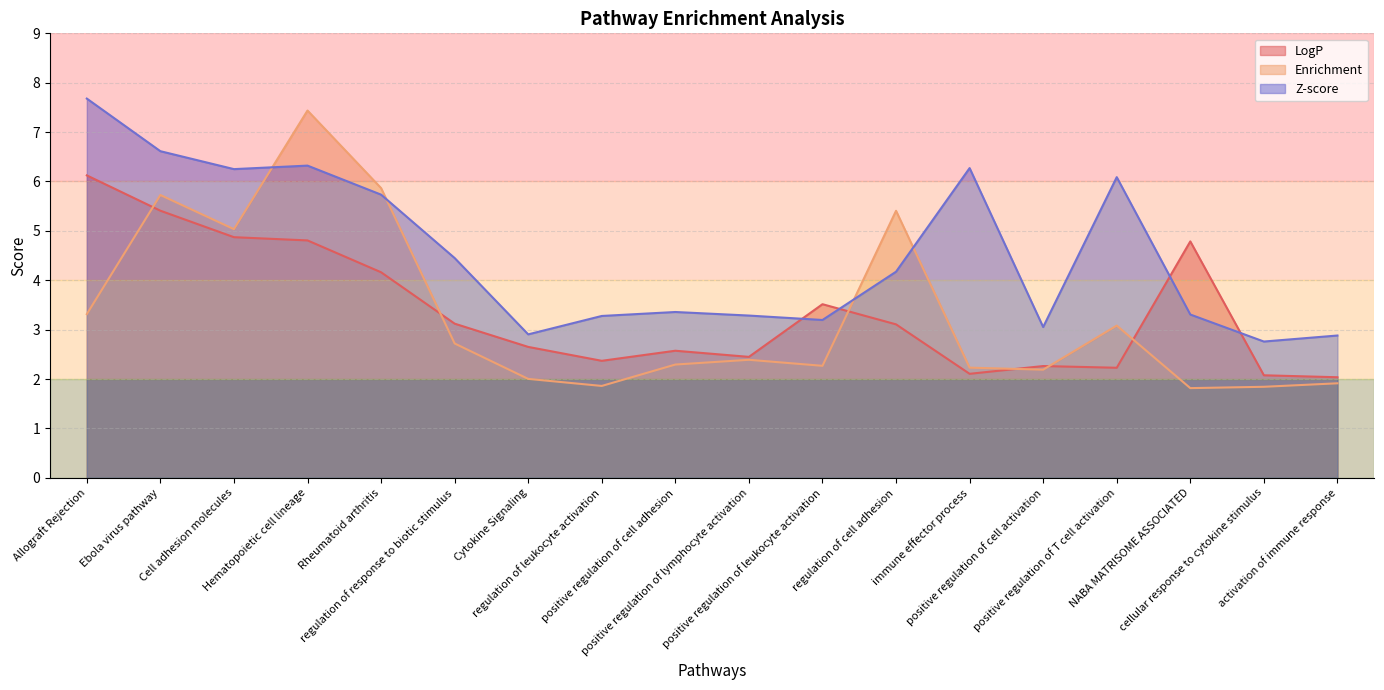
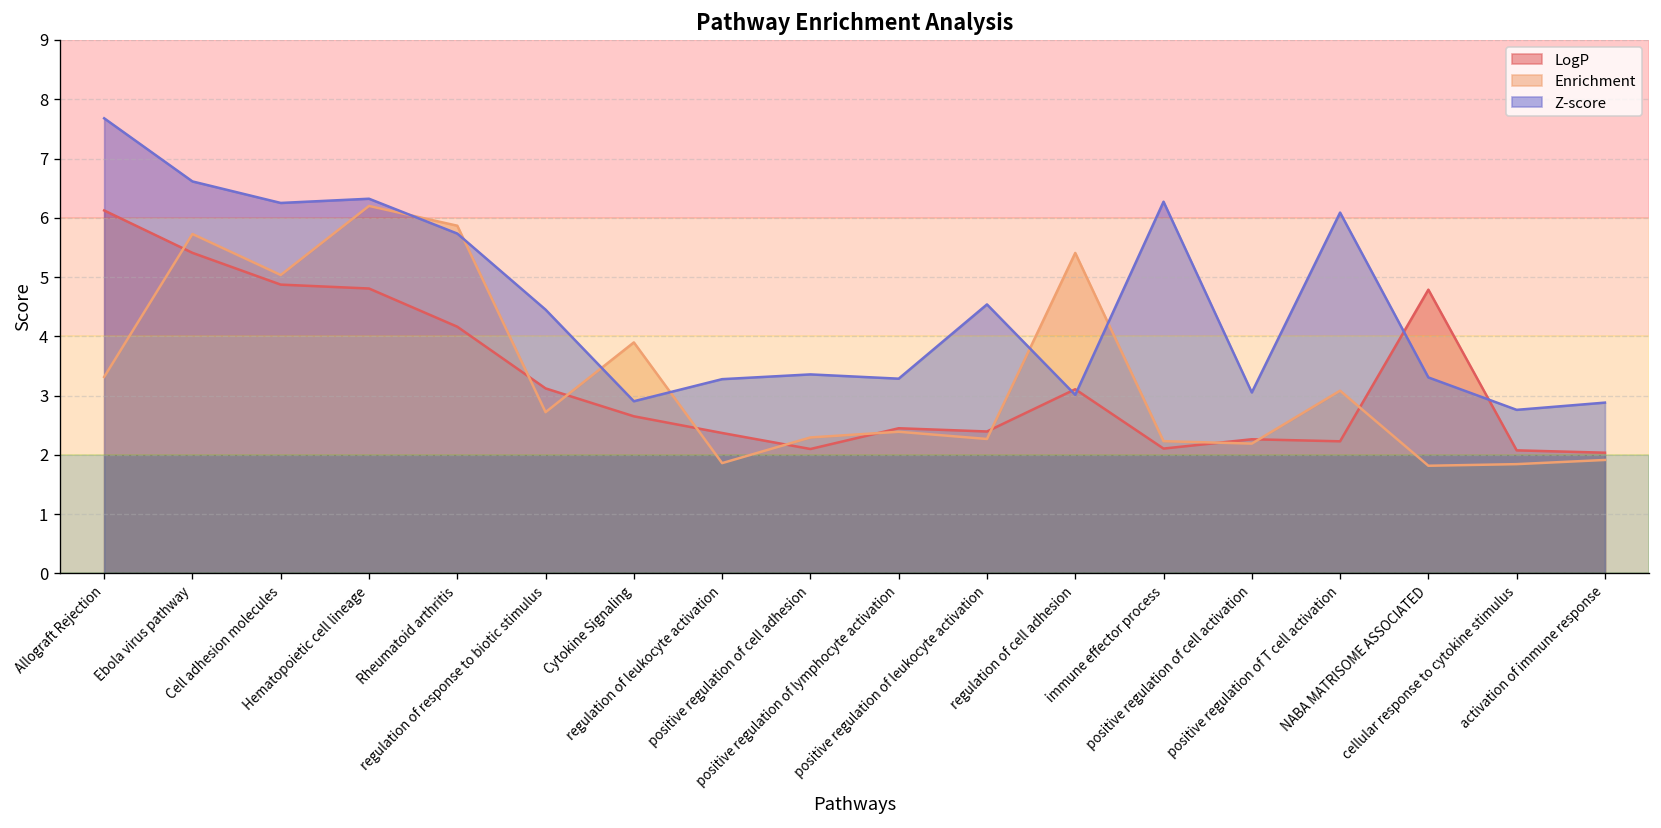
  {
    "LogP": {
      "Allograft Rejection": 6.1,
      "Ebola virus pathway": 5.4,
      "Cell adhesion molecules": 4.9,
      "Hematopoietic cell lineage": 4.8,
      "Rheumatoid arthritis": 4.2,
      "regulation of response to biotic stimulus": 3.1,
      "Cytokine Signaling": 2.7,
      "regulation of leukocyte activation": 2.4,
-     "positive regulation of cell adhesion": 2.6,
+     "positive regulation of cell adhesion": 2.1,
      "positive regulation of lymphocyte activation": 2.4,
-     "positive regulation of leukocyte activation": 3.5,
+     "positive regulation of leukocyte activation": 2.4,
      "regulation of cell adhesion": 3.1,
      "immune effector process": 2.1,
      "positive regulation of cell activation": 2.3,
      "positive regulation of T cell activation": 2.2,
      "NABA MATRISOME ASSOCIATED": 4.8,
      "cellular response to cytokine stimulus": 2.1,
      "activation of immune response": 2.0
    },
    "Enrichment": {
      "Allograft Rejection": 3.3,
      "Ebola virus pathway": 5.7,
      "Cell adhesion molecules": 5.0,
-     "Hematopoietic cell lineage": 7.4,
+     "Hematopoietic cell lineage": 6.2,
      "Rheumatoid arthritis": 5.9,
      "regulation of response to biotic stimulus": 2.7,
-     "Cytokine Signaling": 2.0,
+     "Cytokine Signaling": 3.9,
      "regulation of leukocyte activation": 1.9,
      "positive regulation of cell adhesion": 2.3,
      "positive regulation of lymphocyte activation": 2.4,
      "positive regulation of leukocyte activation": 2.3,
      "regulation of cell adhesion": 5.4,
      "immune effector process": 2.2,
      "positive regulation of cell activation": 2.2,
      "positive regulation of T cell activation": 3.1,
      "NABA MATRISOME ASSOCIATED": 1.8,
      "cellular response to cytokine stimulus": 1.8,
      "activation of immune response": 1.9
    },
    "Z-score": {
      "Allograft Rejection": 7.7,
      "Ebola virus pathway": 6.6,
      "Cell adhesion molecules": 6.3,
      "Hematopoietic cell lineage": 6.3,
      "Rheumatoid arthritis": 5.7,
      "regulation of response to biotic stimulus": 4.5,
      "Cytokine Signaling": 2.9,
      "regulation of leukocyte activation": 3.3,
      "positive regulation of cell adhesion": 3.4,
      "positive regulation of lymphocyte activation": 3.3,
-     "positive regulation of leukocyte activation": 3.2,
-     "regulation of cell adhesion": 4.2,
+     "positive regulation of leukocyte activation": 4.5,
+     "regulation of cell adhesion": 3.0,
      "immune effector process": 6.3,
      "positive regulation of cell activation": 3.1,
      "positive regulation of T cell activation": 6.1,
      "NABA MATRISOME ASSOCIATED": 3.3,
      "cellular response to cytokine stimulus": 2.8,
      "activation of immune response": 2.9
    }
  }
